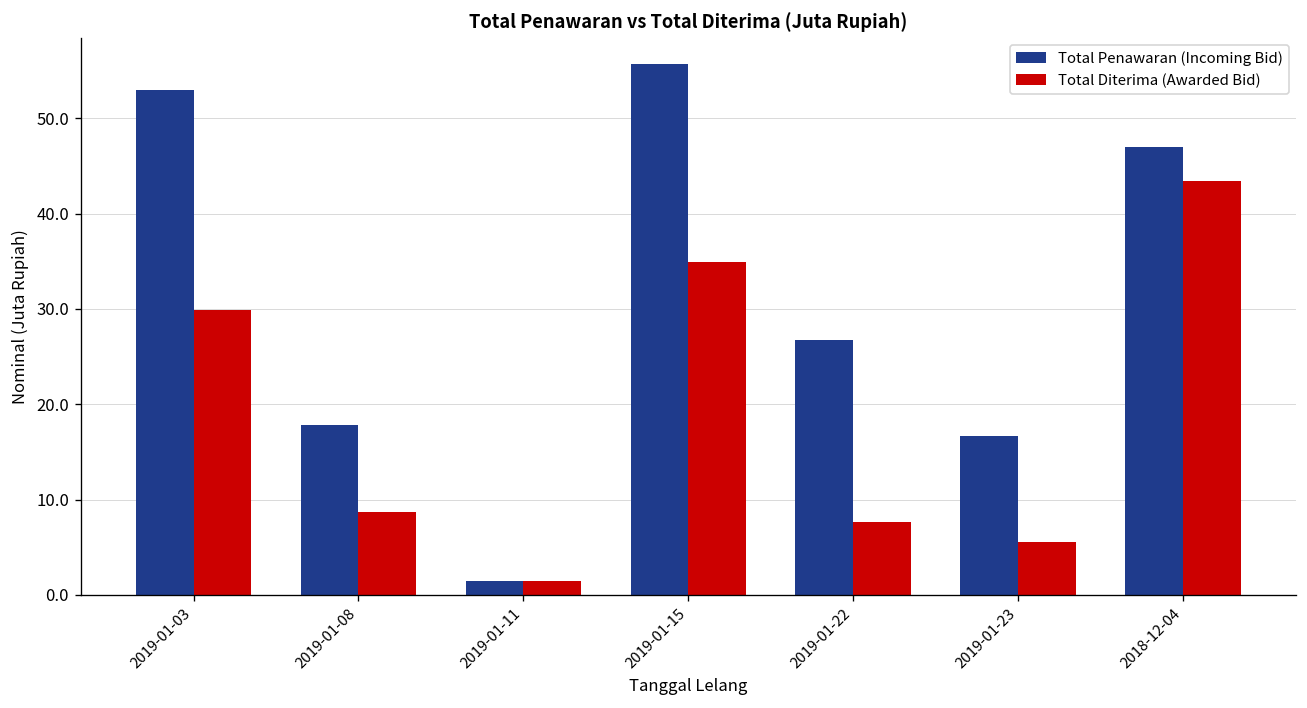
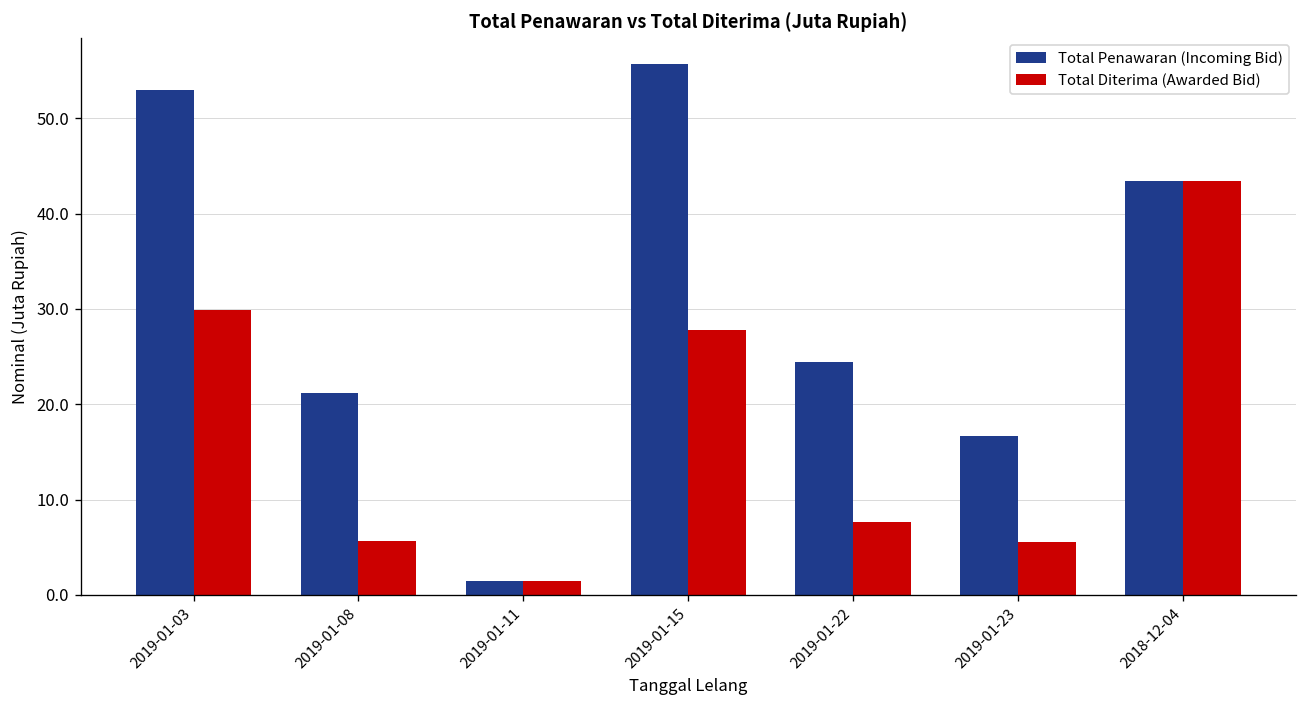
  {
    "Total Penawaran (Incoming Bid)": {
      "2019-01-03": 53,
-     "2019-01-08": 18,
+     "2019-01-08": 21,
      "2019-01-11": 1,
      "2019-01-15": 56,
-     "2019-01-22": 27,
+     "2019-01-22": 24,
      "2019-01-23": 17,
-     "2018-12-04": 47
+     "2018-12-04": 43
    },
    "Total Diterima (Awarded Bid)": {
      "2019-01-03": 30,
-     "2019-01-08": 9,
+     "2019-01-08": 6,
      "2019-01-11": 1,
-     "2019-01-15": 35,
+     "2019-01-15": 28,
      "2019-01-22": 8,
      "2019-01-23": 6,
      "2018-12-04": 43
    }
  }
